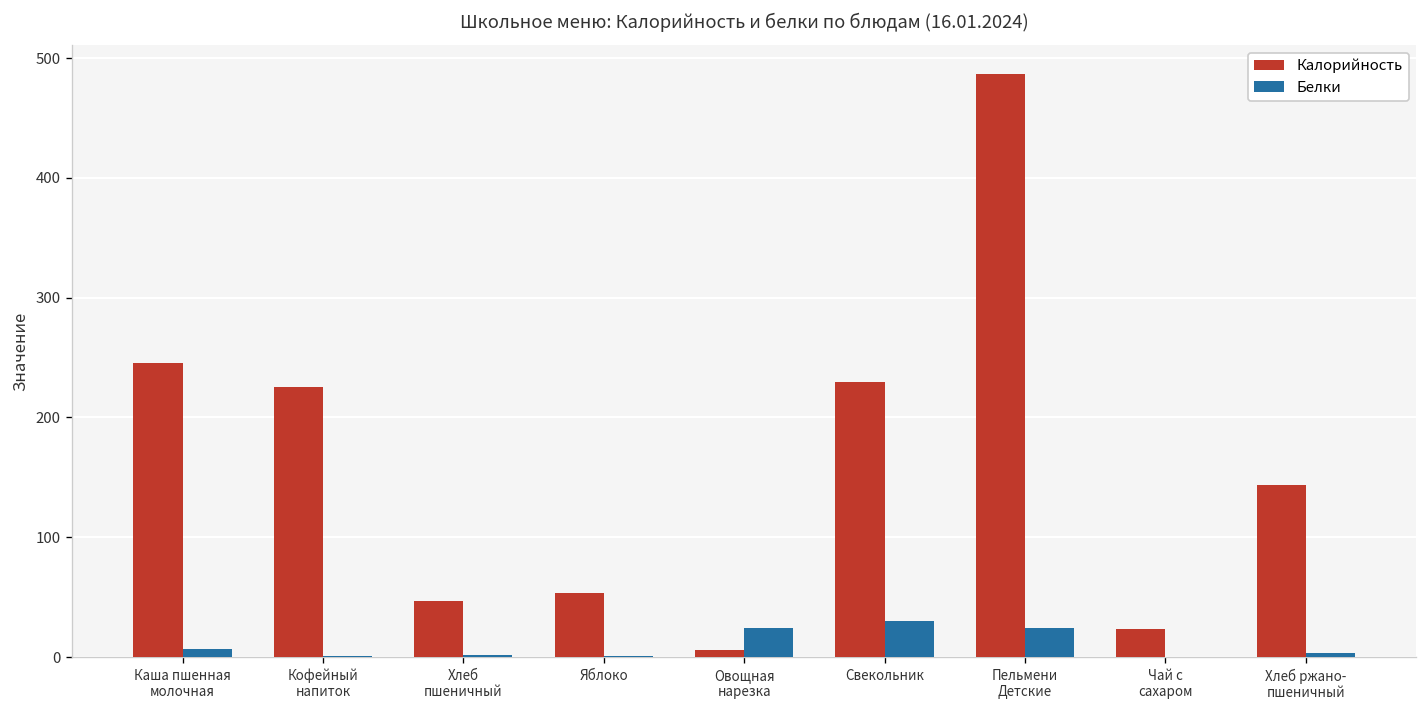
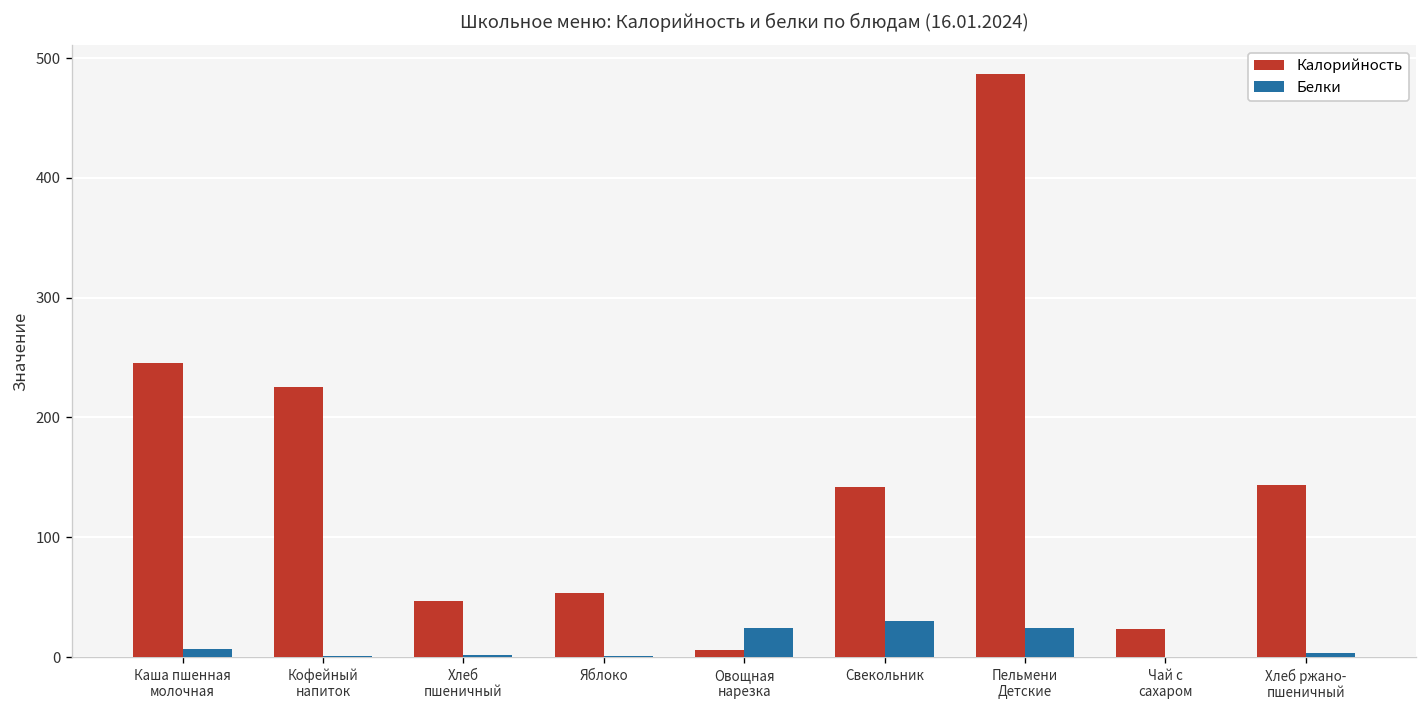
  {
    "Калорийность": {
      "Каша пшенная молочная": 250,
      "Кофейный напиток": 230,
      "Хлеб пшеничный": 50,
      "Яблоко": 50,
      "Овощная нарезка": 10,
-     "Свекольник": 230,
+     "Свекольник": 140,
      "Пельмени Детские": 490,
      "Чай с сахаром": 20,
      "Хлеб ржано- пшеничный": 140
    },
    "Белки": {
      "Каша пшенная молочная": 10,
      "Овощная нарезка": 20,
      "Свекольник": 30,
      "Пельмени Детские": 20,
      "Хлеб ржано- пшеничный": 0
    }
  }
